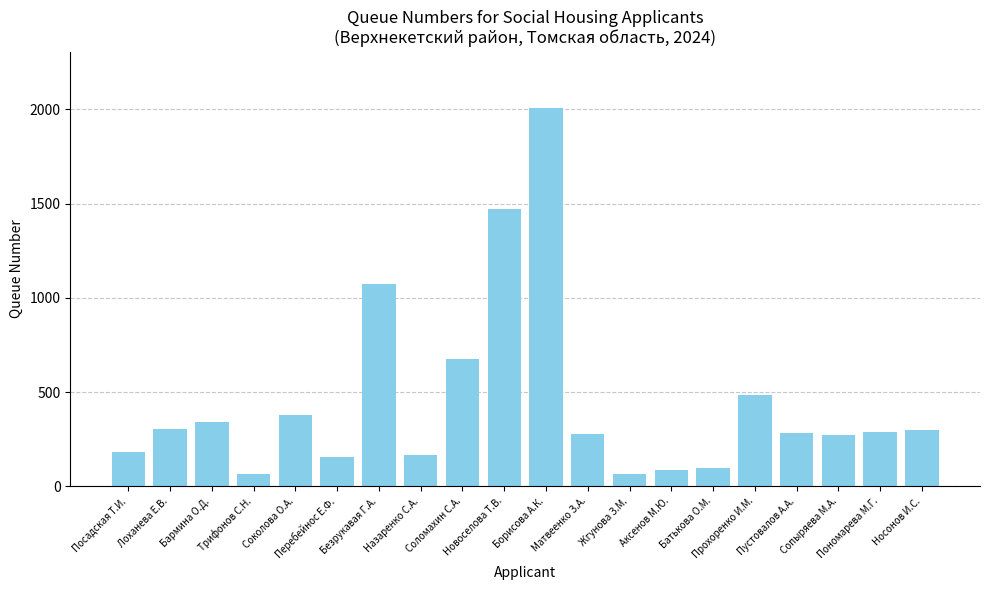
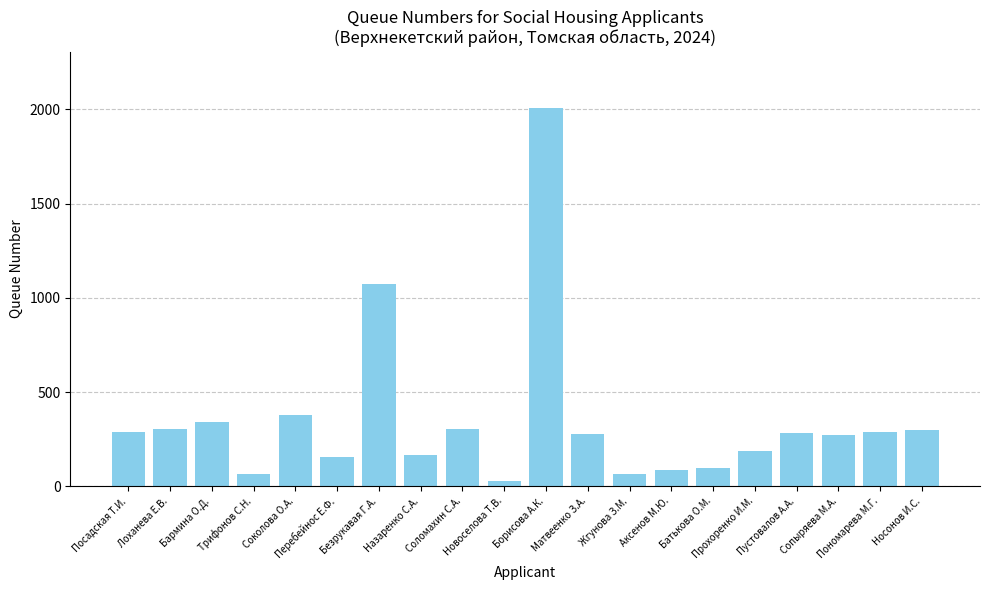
  {
-   "Посадская Т.И.": 180,
+   "Посадская Т.И.": 290,
    "Лоханева Е.В.": 300,
    "Бармина О.Д.": 340,
    "Трифонов С.Н.": 60,
    "Соколова О.А.": 380,
    "Перебейнос Е.Ф.": 150,
    "Безрукавая Г.А.": 1080,
    "Назаренко С.А.": 170,
-   "Соломахин С.А.": 670,
-   "Новоселова Т.В.": 1470,
+   "Соломахин С.А.": 300,
+   "Новоселова Т.В.": 30,
    "Борисова А.К.": 2000,
    "Матвеенко З.А.": 280,
    "Жгунова З.М.": 60,
    "Аксенов М.Ю.": 90,
    "Батькова О.М.": 100,
-   "Прохоренко И.М.": 480,
+   "Прохоренко И.М.": 190,
    "Пустовалов А.А.": 280,
    "Сопыряева М.А.": 280,
    "Пономарева М.Г.": 290,
    "Носонов И.С.": 300
  }
